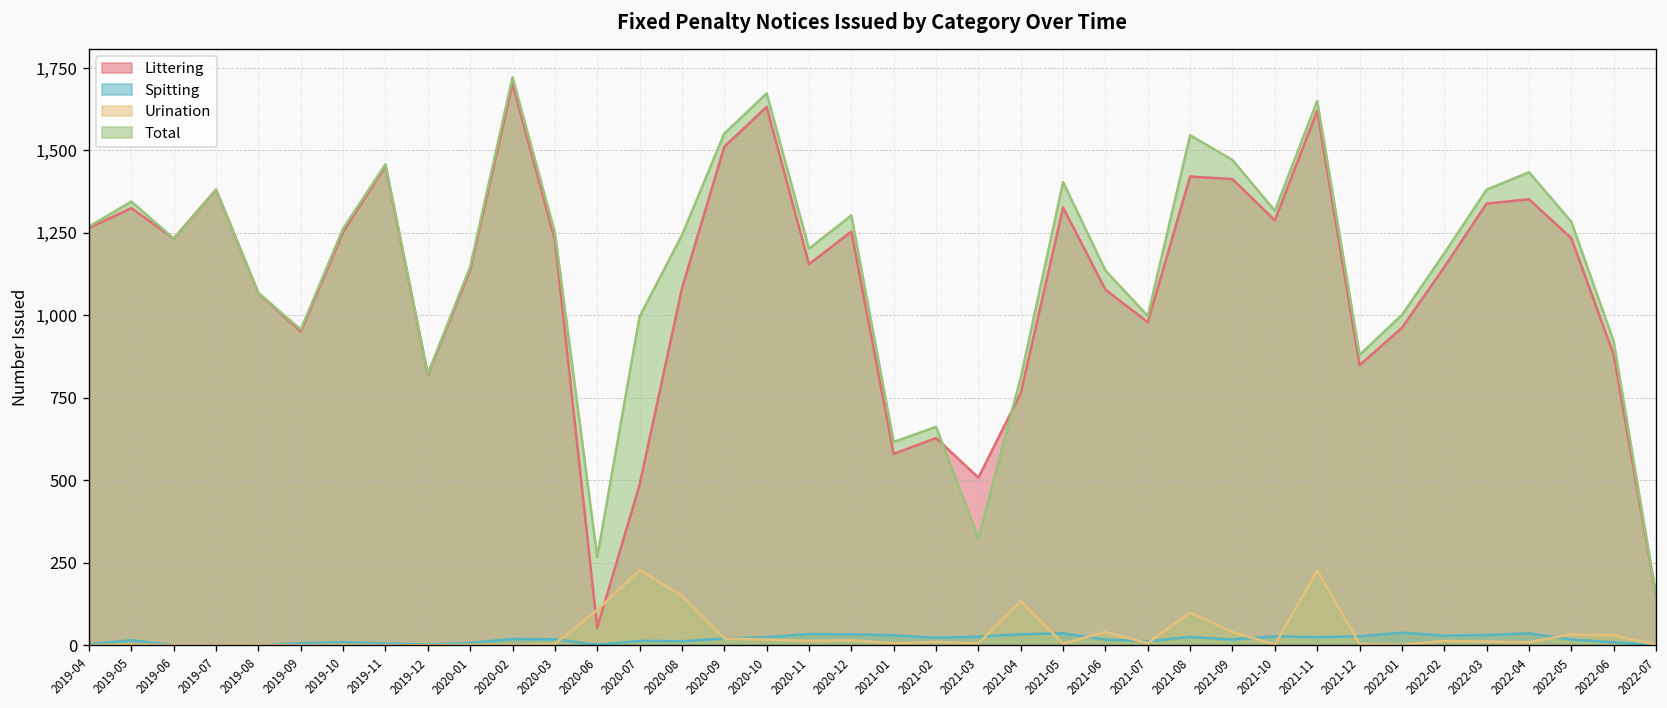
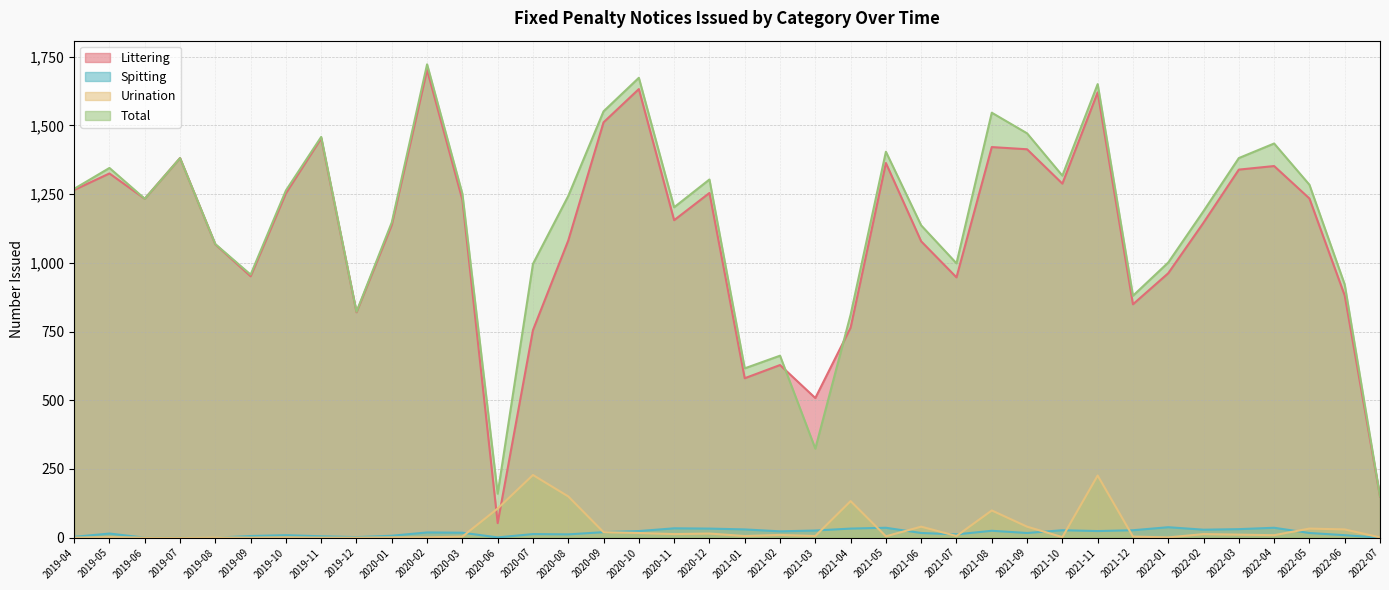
  {
    "Littering": {
      "2019-05": "1,330",
      "2019-10": "1,250",
      "2020-02": "1,700",
      "2020-03": "1,230",
      "2020-06": "50",
-     "2020-07": "490",
+     "2020-07": "760",
      "2020-08": "1,080",
      "2020-09": "1,510",
      "2020-10": "1,630",
      "2020-11": "1,160",
      "2020-12": "1,250",
      "2021-01": "580",
      "2021-02": "630",
      "2021-03": "510",
      "2021-04": "760",
-     "2021-05": "1,330",
+     "2021-05": "1,360",
      "2021-06": "1,080",
-     "2021-07": "980",
+     "2021-07": "950",
      "2021-08": "1,420",
      "2021-09": "1,410",
      "2021-10": "1,290",
      "2021-11": "1,620",
      "2021-12": "850",
      "2022-01": "960",
      "2022-02": "1,150",
      "2022-03": "1,340",
      "2022-04": "1,350",
      "2022-05": "1,230",
      "2022-06": "880"
    },
    "Spitting": {
      "2019-05": "20",
      "2020-02": "20",
      "2020-03": "20",
      "2020-06": "0",
      "2020-07": "10",
      "2020-08": "10",
      "2020-11": "30",
      "2020-12": "30",
      "2021-01": "30",
      "2021-02": "20",
      "2021-03": "30",
      "2021-04": "30",
      "2021-05": "40",
      "2021-06": "20",
      "2021-08": "30",
      "2021-09": "20",
      "2021-10": "30",
      "2021-11": "20",
      "2021-12": "30",
      "2022-01": "40",
      "2022-02": "30",
      "2022-03": "30",
      "2022-04": "40",
      "2022-05": "20",
      "2022-06": "10"
    },
    "Urination": {
      "2019-05": "0",
      "2020-02": "0",
      "2020-03": "0",
      "2020-06": "110",
      "2020-07": "230",
      "2020-08": "150",
      "2020-11": "10",
      "2020-12": "20",
      "2021-01": "10",
      "2021-02": "10",
      "2021-03": "10",
      "2021-04": "130",
      "2021-05": "10",
      "2021-06": "40",
      "2021-08": "100",
      "2021-09": "40",
      "2021-10": "0",
      "2021-11": "230",
      "2021-12": "0",
      "2022-01": "0",
      "2022-02": "10",
      "2022-03": "10",
      "2022-04": "10",
      "2022-05": "30",
      "2022-06": "30"
    },
    "Total": {
      "2019-05": "1,350",
      "2019-10": "1,260",
      "2020-02": "1,720",
      "2020-03": "1,250",
-     "2020-06": "270",
+     "2020-06": "160",
      "2020-07": "1,000",
      "2020-08": "1,240",
      "2020-09": "1,550",
      "2020-10": "1,670",
      "2020-11": "1,200",
      "2020-12": "1,300",
      "2021-01": "620",
      "2021-02": "660",
      "2021-03": "320",
      "2021-04": "810",
      "2021-05": "1,400",
      "2021-06": "1,140",
      "2021-07": "1,000",
      "2021-08": "1,550",
      "2021-09": "1,470",
      "2021-10": "1,320",
      "2021-11": "1,650",
      "2021-12": "880",
      "2022-01": "1,000",
      "2022-02": "1,190",
      "2022-03": "1,380",
      "2022-04": "1,430",
      "2022-05": "1,280",
      "2022-06": "920"
    }
  }
